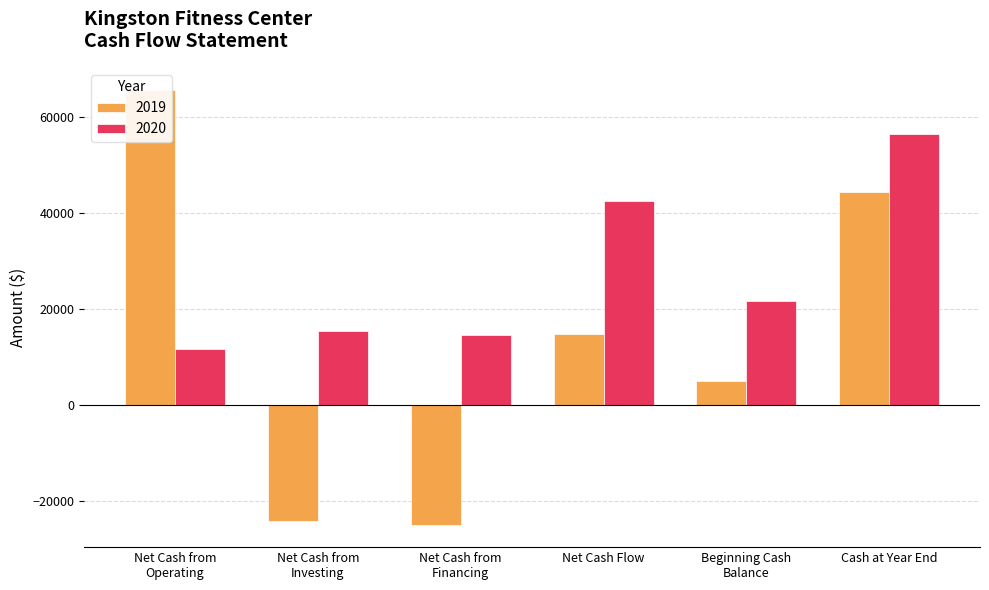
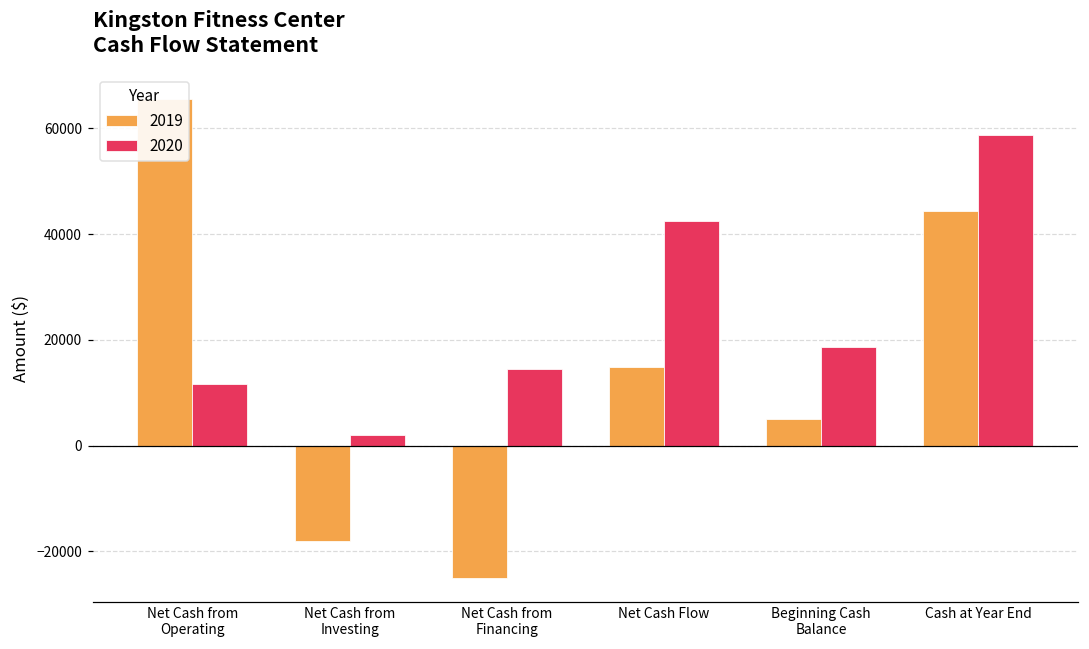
  {
    "2019": {
-     "Net Cash from Investing": -24000,
+     "Net Cash from Investing": -18000,
      "Net Cash from Financing": -25000,
      "Net Cash Flow": 15000,
      "Beginning Cash Balance": 5000,
      "Cash at Year End": 44000
    },
    "2020": {
      "Net Cash from Operating": 12000,
-     "Net Cash from Investing": 15000,
+     "Net Cash from Investing": 2000,
      "Net Cash from Financing": 15000,
      "Net Cash Flow": 42000,
-     "Beginning Cash Balance": 22000,
-     "Cash at Year End": 56000
+     "Beginning Cash Balance": 19000,
+     "Cash at Year End": 59000
    }
  }
